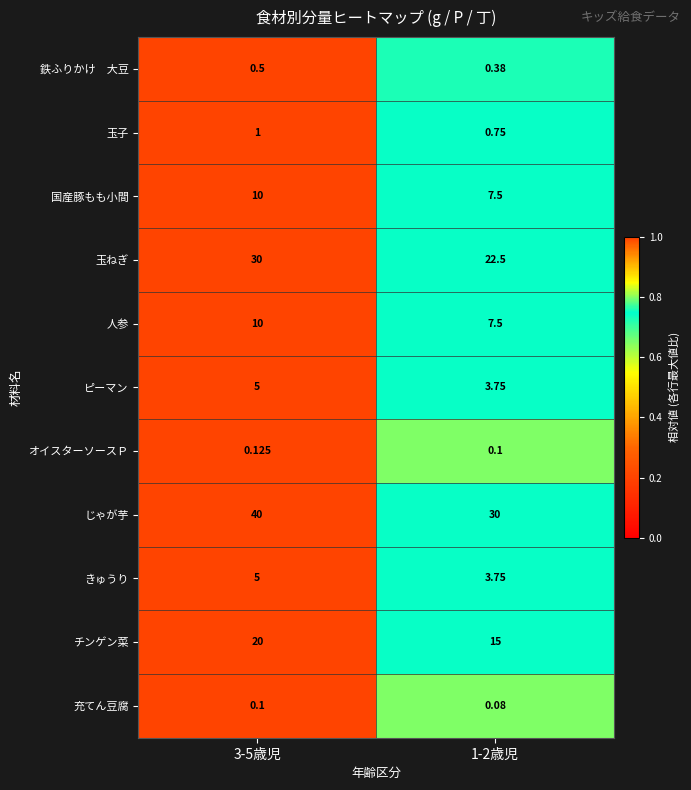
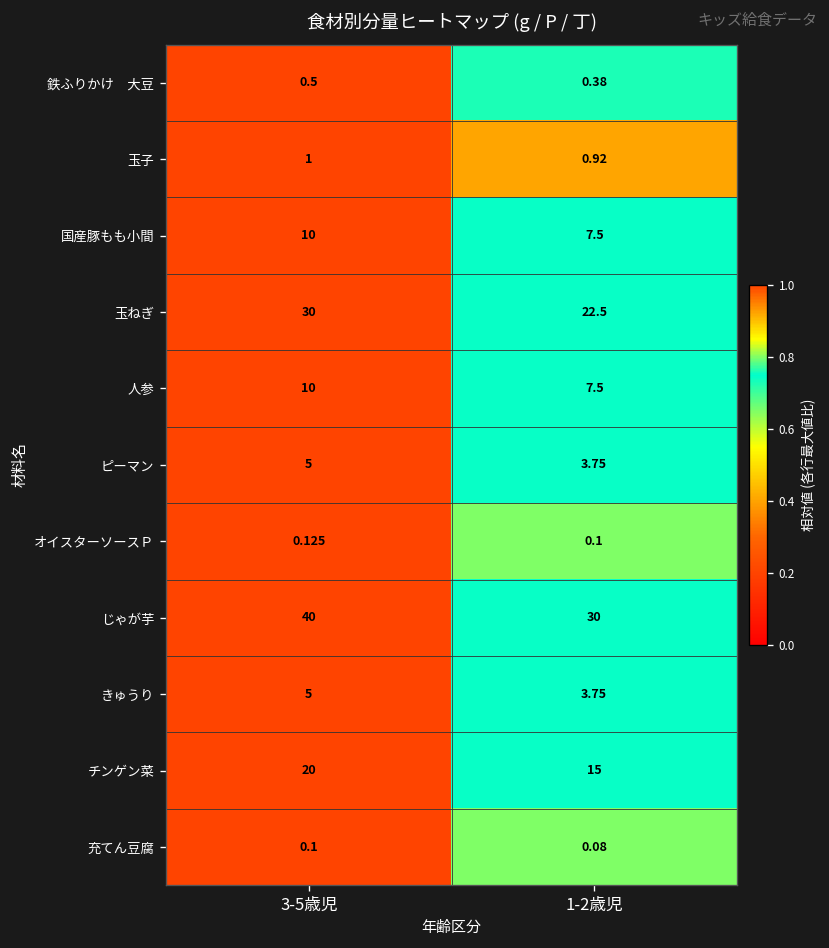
  {
    "鉄ふりかけ 大豆": {
      "3-5歳児": 0.5,
      "1-2歳児": 0.38
    },
    "玉子": {
      "3-5歳児": 1,
-     "1-2歳児": 0.75
+     "1-2歳児": 0.92
    },
    "国産豚もも小間": {
      "3-5歳児": 10,
      "1-2歳児": 7.5
    },
    "玉ねぎ": {
      "3-5歳児": 30,
      "1-2歳児": 22.5
    },
    "人参": {
      "3-5歳児": 10,
      "1-2歳児": 7.5
    },
    "ピーマン": {
      "3-5歳児": 5,
      "1-2歳児": 3.75
    },
    "オイスターソースＰ": {
      "3-5歳児": 0.125,
      "1-2歳児": 0.1
    },
    "じゃが芋": {
      "3-5歳児": 40,
      "1-2歳児": 30
    },
    "きゅうり": {
      "3-5歳児": 5,
      "1-2歳児": 3.75
    },
    "チンゲン菜": {
      "3-5歳児": 20,
      "1-2歳児": 15
    },
    "充てん豆腐": {
      "3-5歳児": 0.1,
      "1-2歳児": 0.08
    }
  }
